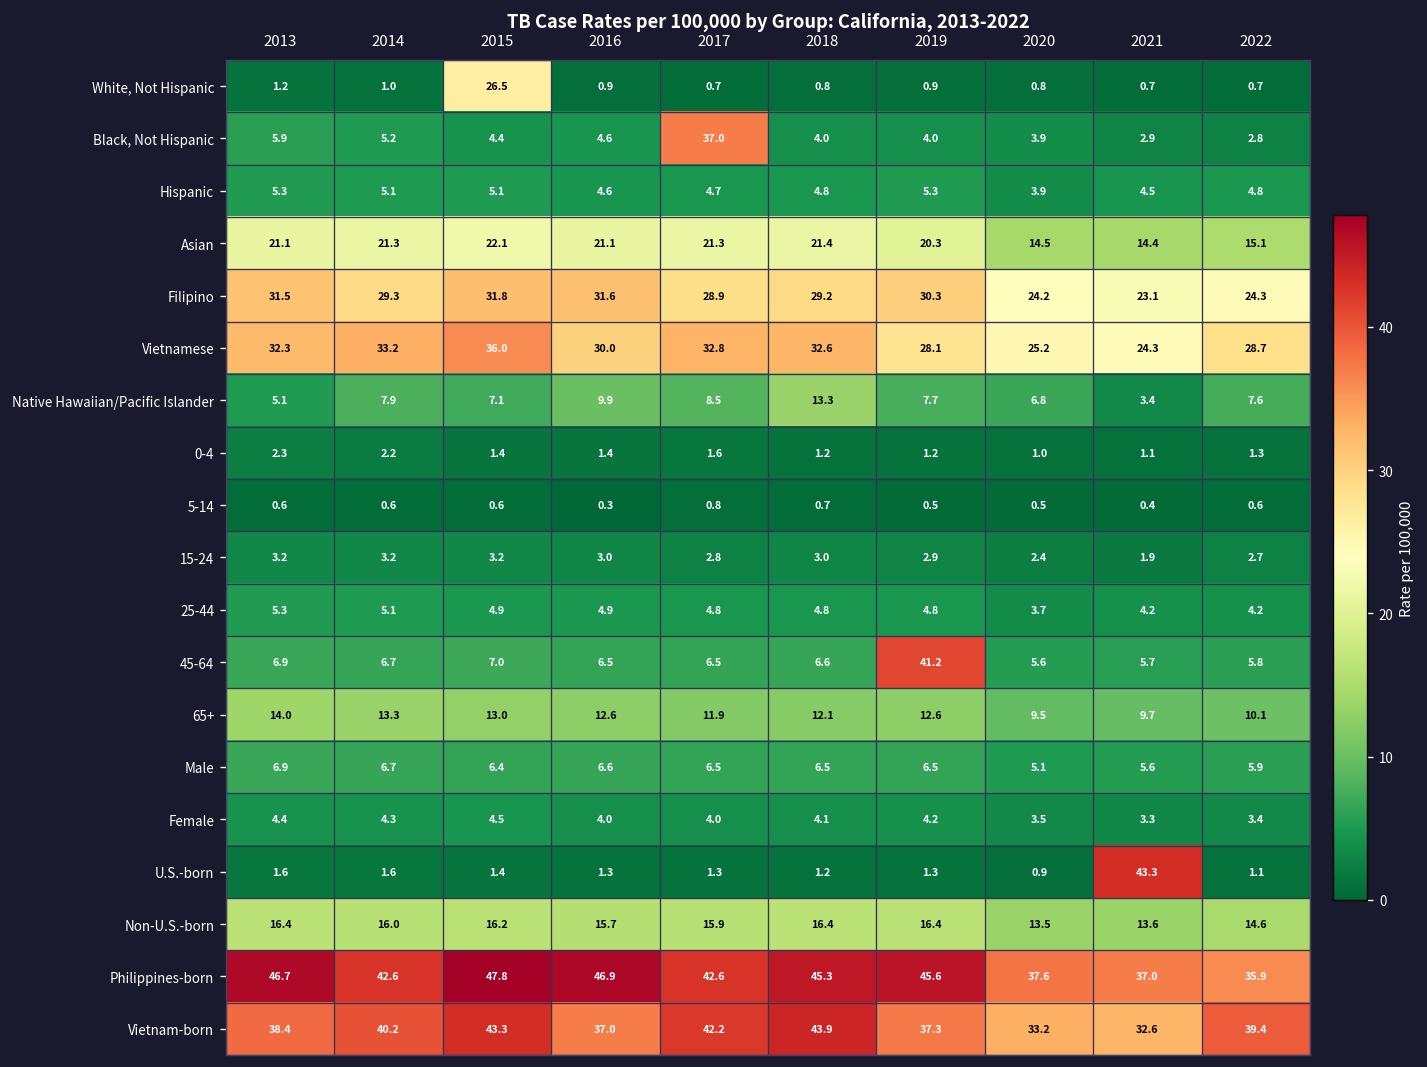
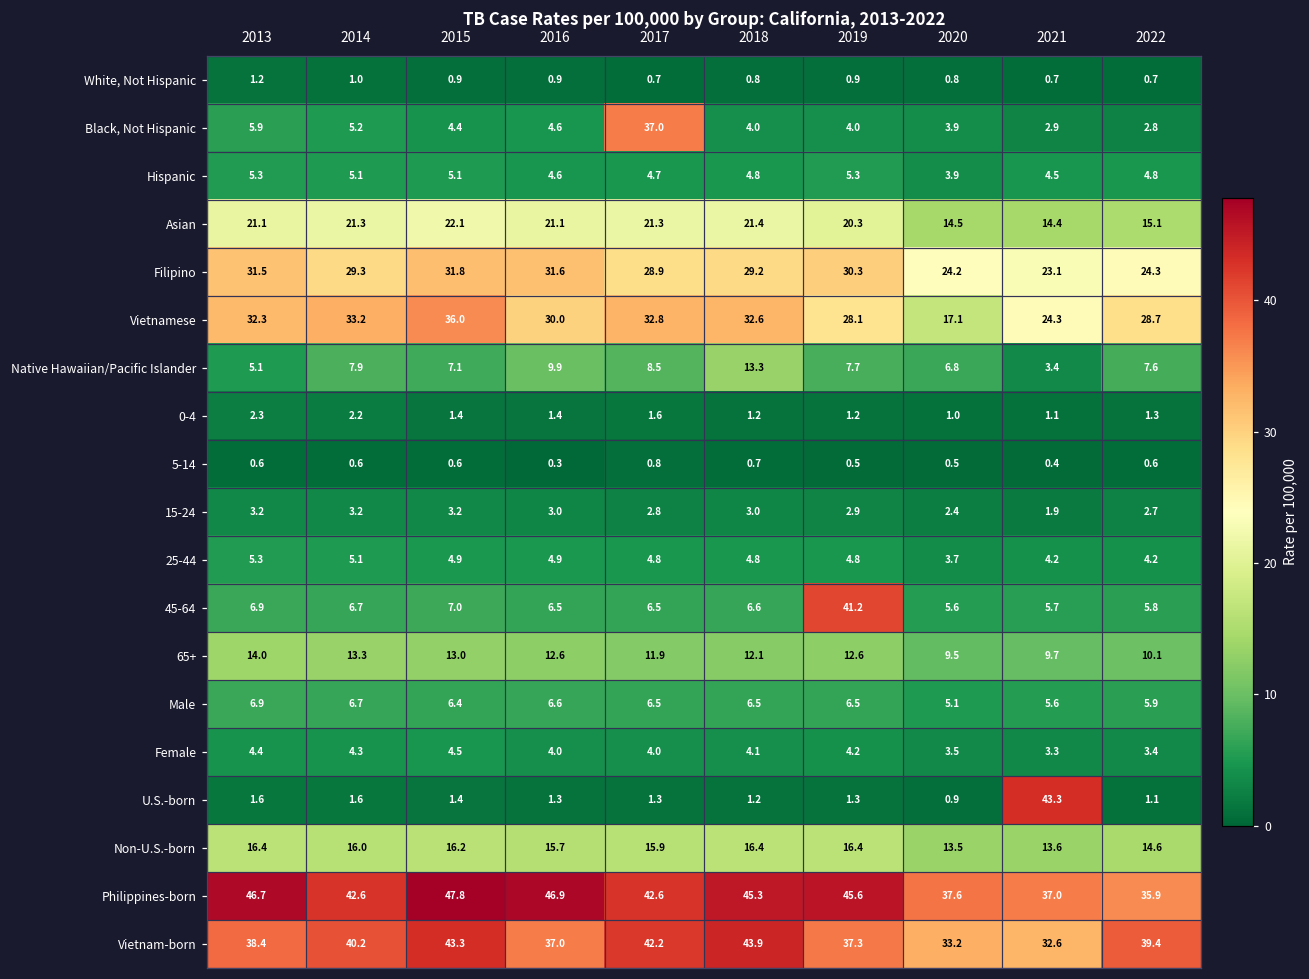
  {
    "White, Not Hispanic": {
      "2013": 1.2,
      "2014": 1.0,
-     "2015": 26.5,
+     "2015": 0.9,
      "2016": 0.9,
      "2017": 0.7,
      "2018": 0.8,
      "2019": 0.9,
      "2020": 0.8,
      "2021": 0.7,
      "2022": 0.7
    },
    "Black, Not Hispanic": {
      "2013": 5.9,
      "2014": 5.2,
      "2015": 4.4,
      "2016": 4.6,
      "2017": 37.0,
      "2018": 4.0,
      "2019": 4.0,
      "2020": 3.9,
      "2021": 2.9,
      "2022": 2.8
    },
    "Hispanic": {
      "2013": 5.3,
      "2014": 5.1,
      "2015": 5.1,
      "2016": 4.6,
      "2017": 4.7,
      "2018": 4.8,
      "2019": 5.3,
      "2020": 3.9,
      "2021": 4.5,
      "2022": 4.8
    },
    "Asian": {
      "2013": 21.1,
      "2014": 21.3,
      "2015": 22.1,
      "2016": 21.1,
      "2017": 21.3,
      "2018": 21.4,
      "2019": 20.3,
      "2020": 14.5,
      "2021": 14.4,
      "2022": 15.1
    },
    "Filipino": {
      "2013": 31.5,
      "2014": 29.3,
      "2015": 31.8,
      "2016": 31.6,
      "2017": 28.9,
      "2018": 29.2,
      "2019": 30.3,
      "2020": 24.2,
      "2021": 23.1,
      "2022": 24.3
    },
    "Vietnamese": {
      "2013": 32.3,
      "2014": 33.2,
      "2015": 36.0,
      "2016": 30.0,
      "2017": 32.8,
      "2018": 32.6,
      "2019": 28.1,
-     "2020": 25.2,
+     "2020": 17.1,
      "2021": 24.3,
      "2022": 28.7
    },
    "Native Hawaiian/Pacific Islander": {
      "2013": 5.1,
      "2014": 7.9,
      "2015": 7.1,
      "2016": 9.9,
      "2017": 8.5,
      "2018": 13.3,
      "2019": 7.7,
      "2020": 6.8,
      "2021": 3.4,
      "2022": 7.6
    },
    "0-4": {
      "2013": 2.3,
      "2014": 2.2,
      "2015": 1.4,
      "2016": 1.4,
      "2017": 1.6,
      "2018": 1.2,
      "2019": 1.2,
      "2020": 1.0,
      "2021": 1.1,
      "2022": 1.3
    },
    "5-14": {
      "2013": 0.6,
      "2014": 0.6,
      "2015": 0.6,
      "2016": 0.3,
      "2017": 0.8,
      "2018": 0.7,
      "2019": 0.5,
      "2020": 0.5,
      "2021": 0.4,
      "2022": 0.6
    },
    "15-24": {
      "2013": 3.2,
      "2014": 3.2,
      "2015": 3.2,
      "2016": 3.0,
      "2017": 2.8,
      "2018": 3.0,
      "2019": 2.9,
      "2020": 2.4,
      "2021": 1.9,
      "2022": 2.7
    },
    "25-44": {
      "2013": 5.3,
      "2014": 5.1,
      "2015": 4.9,
      "2016": 4.9,
      "2017": 4.8,
      "2018": 4.8,
      "2019": 4.8,
      "2020": 3.7,
      "2021": 4.2,
      "2022": 4.2
    },
    "45-64": {
      "2013": 6.9,
      "2014": 6.7,
      "2015": 7.0,
      "2016": 6.5,
      "2017": 6.5,
      "2018": 6.6,
      "2019": 41.2,
      "2020": 5.6,
      "2021": 5.7,
      "2022": 5.8
    },
    "65+": {
      "2013": 14.0,
      "2014": 13.3,
      "2015": 13.0,
      "2016": 12.6,
      "2017": 11.9,
      "2018": 12.1,
      "2019": 12.6,
      "2020": 9.5,
      "2021": 9.7,
      "2022": 10.1
    },
    "Male": {
      "2013": 6.9,
      "2014": 6.7,
      "2015": 6.4,
      "2016": 6.6,
      "2017": 6.5,
      "2018": 6.5,
      "2019": 6.5,
      "2020": 5.1,
      "2021": 5.6,
      "2022": 5.9
    },
    "Female": {
      "2013": 4.4,
      "2014": 4.3,
      "2015": 4.5,
      "2016": 4.0,
      "2017": 4.0,
      "2018": 4.1,
      "2019": 4.2,
      "2020": 3.5,
      "2021": 3.3,
      "2022": 3.4
    },
    "U.S.-born": {
      "2013": 1.6,
      "2014": 1.6,
      "2015": 1.4,
      "2016": 1.3,
      "2017": 1.3,
      "2018": 1.2,
      "2019": 1.3,
      "2020": 0.9,
      "2021": 43.3,
      "2022": 1.1
    },
    "Non-U.S.-born": {
      "2013": 16.4,
      "2014": 16.0,
      "2015": 16.2,
      "2016": 15.7,
      "2017": 15.9,
      "2018": 16.4,
      "2019": 16.4,
      "2020": 13.5,
      "2021": 13.6,
      "2022": 14.6
    },
    "Philippines-born": {
      "2013": 46.7,
      "2014": 42.6,
      "2015": 47.8,
      "2016": 46.9,
      "2017": 42.6,
      "2018": 45.3,
      "2019": 45.6,
      "2020": 37.6,
      "2021": 37.0,
      "2022": 35.9
    },
    "Vietnam-born": {
      "2013": 38.4,
      "2014": 40.2,
      "2015": 43.3,
      "2016": 37.0,
      "2017": 42.2,
      "2018": 43.9,
      "2019": 37.3,
      "2020": 33.2,
      "2021": 32.6,
      "2022": 39.4
    }
  }
